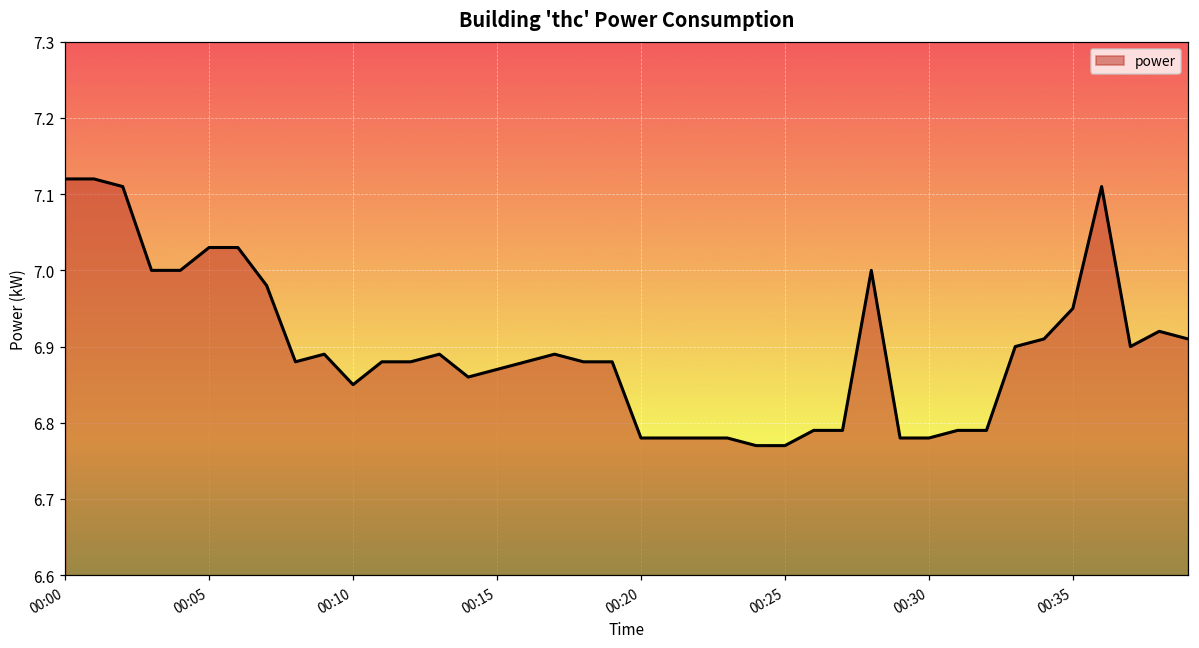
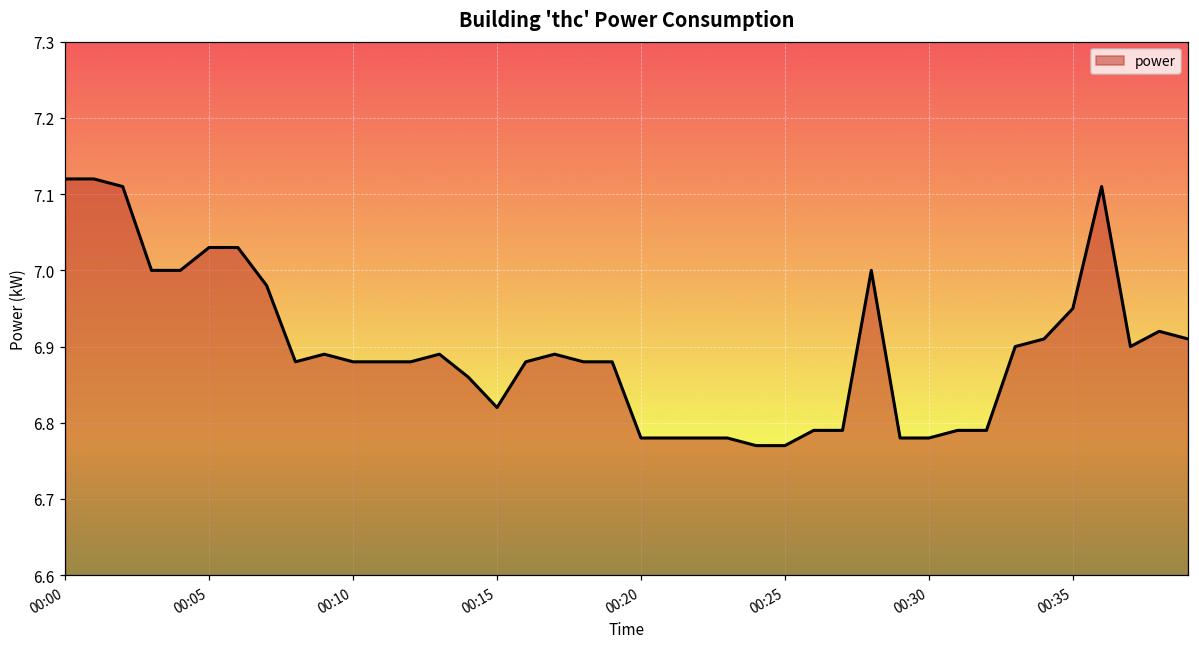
  {
    "00:00": 7.12,
    "00:05": 7.03,
-   "00:10": 6.85,
-   "00:15": 6.87,
+   "00:10": 6.88,
+   "00:15": 6.82,
    "00:20": 6.78,
    "00:25": 6.77,
    "00:30": 6.78,
    "00:35": 6.95
  }
